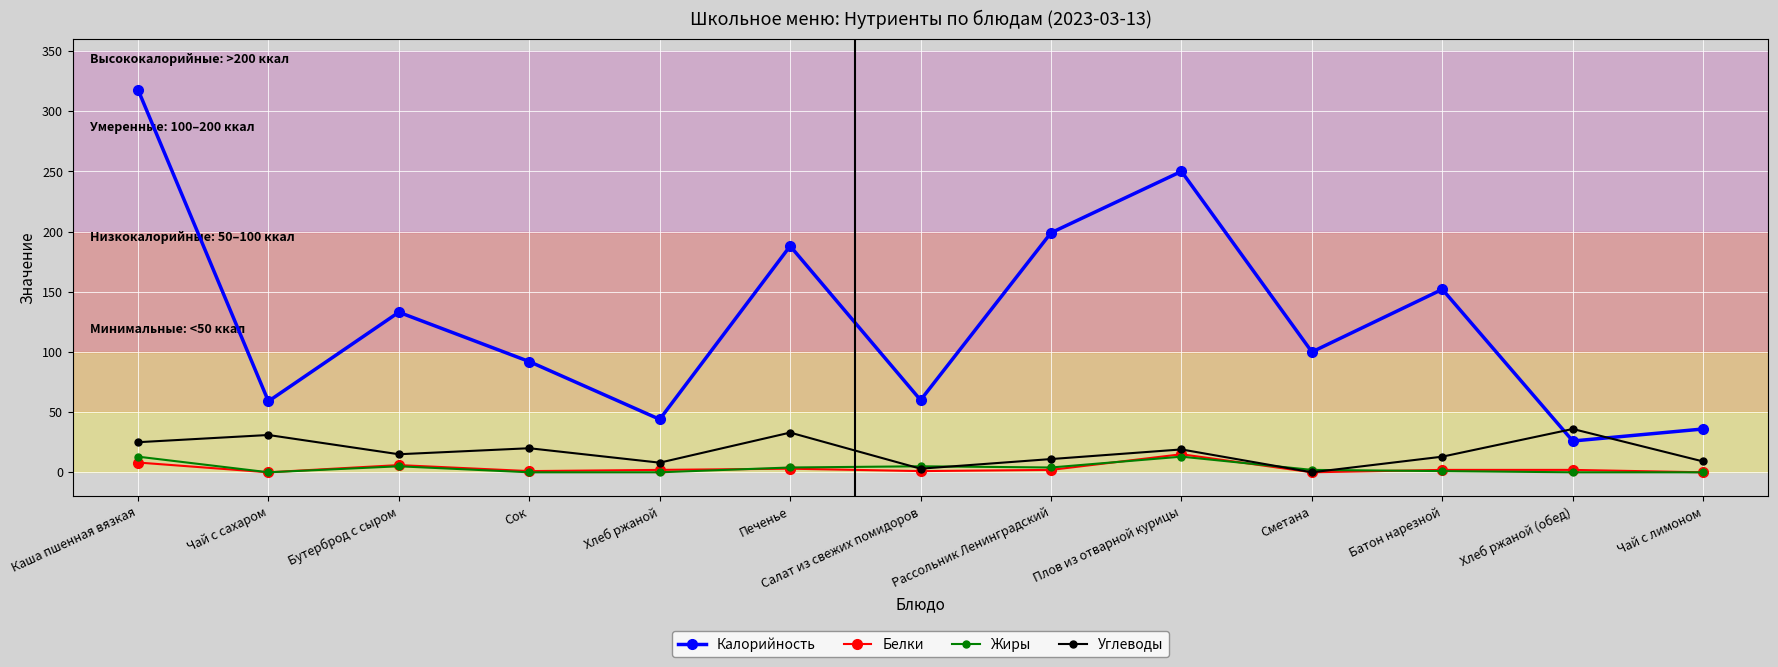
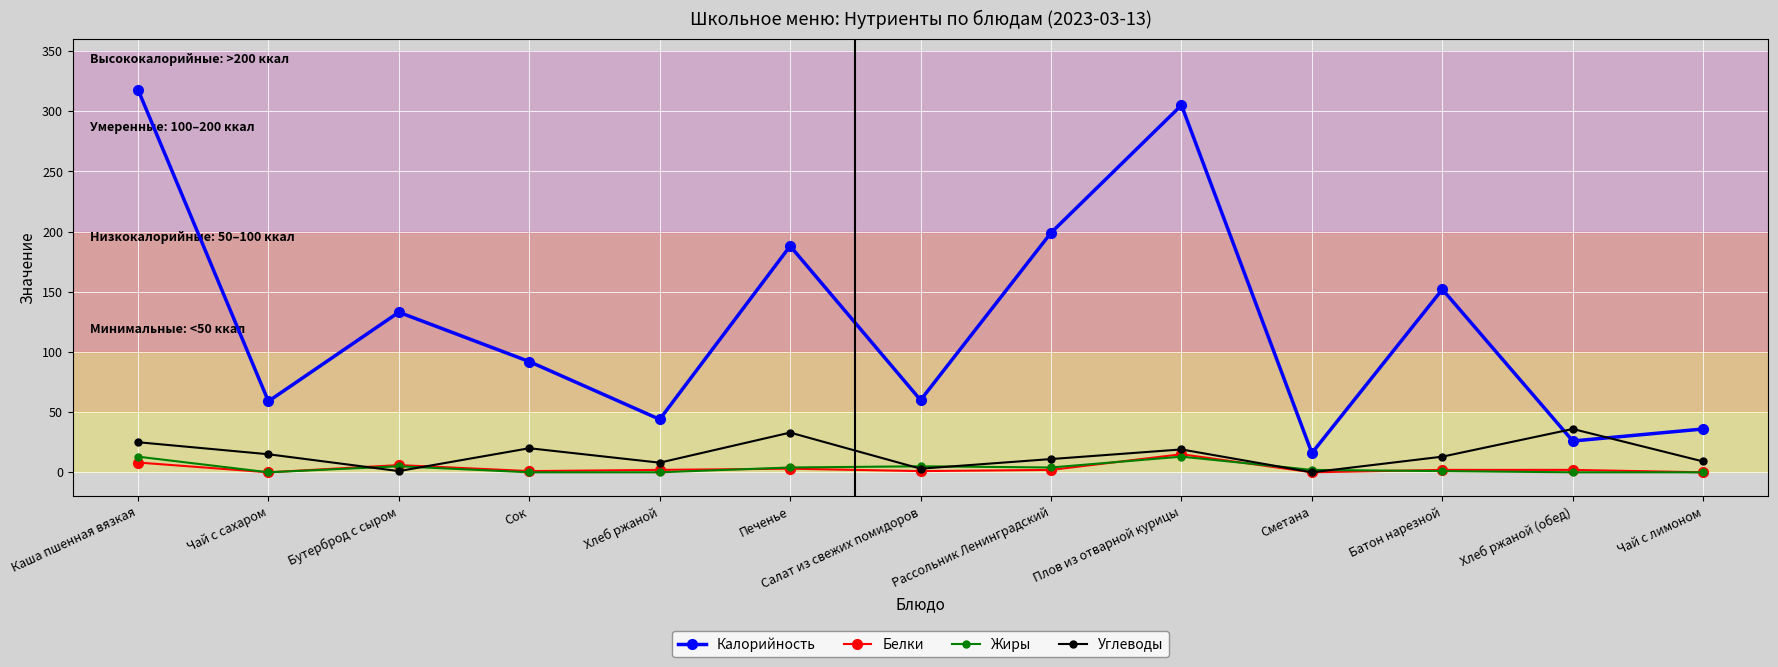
  {
    "Калорийность": {
      "Чай с сахаром": 59,
      "Бутерброд с сыром": 133,
      "Сок": 92,
      "Хлеб ржаной": 44,
      "Печенье": 188,
      "Салат из свежих помидоров": 60,
      "Рассольник Ленинградский": 199,
-     "Плов из отварной курицы": 250,
-     "Сметана": 100,
+     "Плов из отварной курицы": 305,
+     "Сметана": 16,
      "Батон нарезной": 152,
      "Хлеб ржаной (обед)": 26,
      "Чай с лимоном": 36
    },
    "Белки": {
      "Каша пшенная вязкая": 8
    },
    "Жиры": {
      "Каша пшенная вязкая": 13
    },
    "Углеводы": {
      "Каша пшенная вязкая": 25,
-     "Чай с сахаром": 31,
-     "Бутерброд с сыром": 15,
+     "Чай с сахаром": 15,
+     "Бутерброд с сыром": 1,
      "Сок": 20,
      "Хлеб ржаной": 8,
      "Печенье": 33,
      "Рассольник Ленинградский": 11,
      "Плов из отварной курицы": 19,
      "Батон нарезной": 13,
      "Хлеб ржаной (обед)": 36,
      "Чай с лимоном": 9
    }
  }
